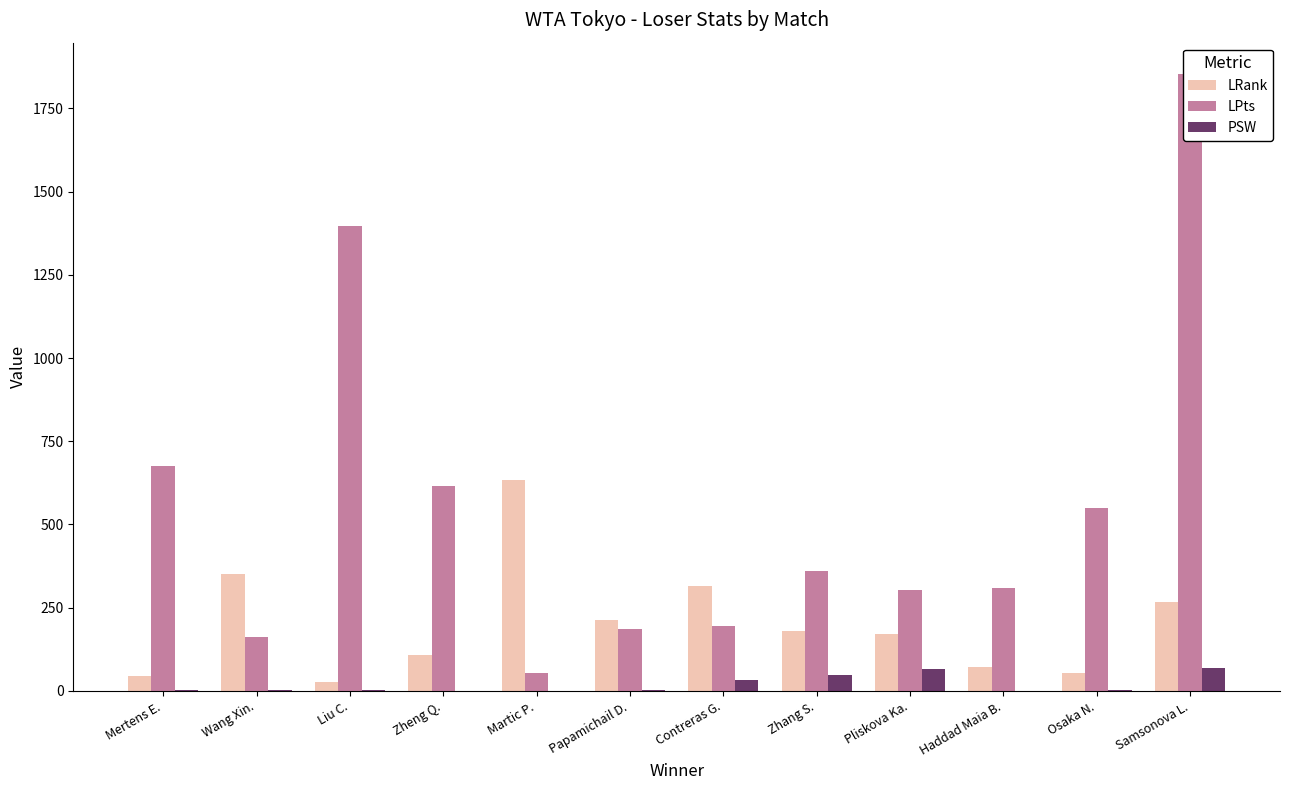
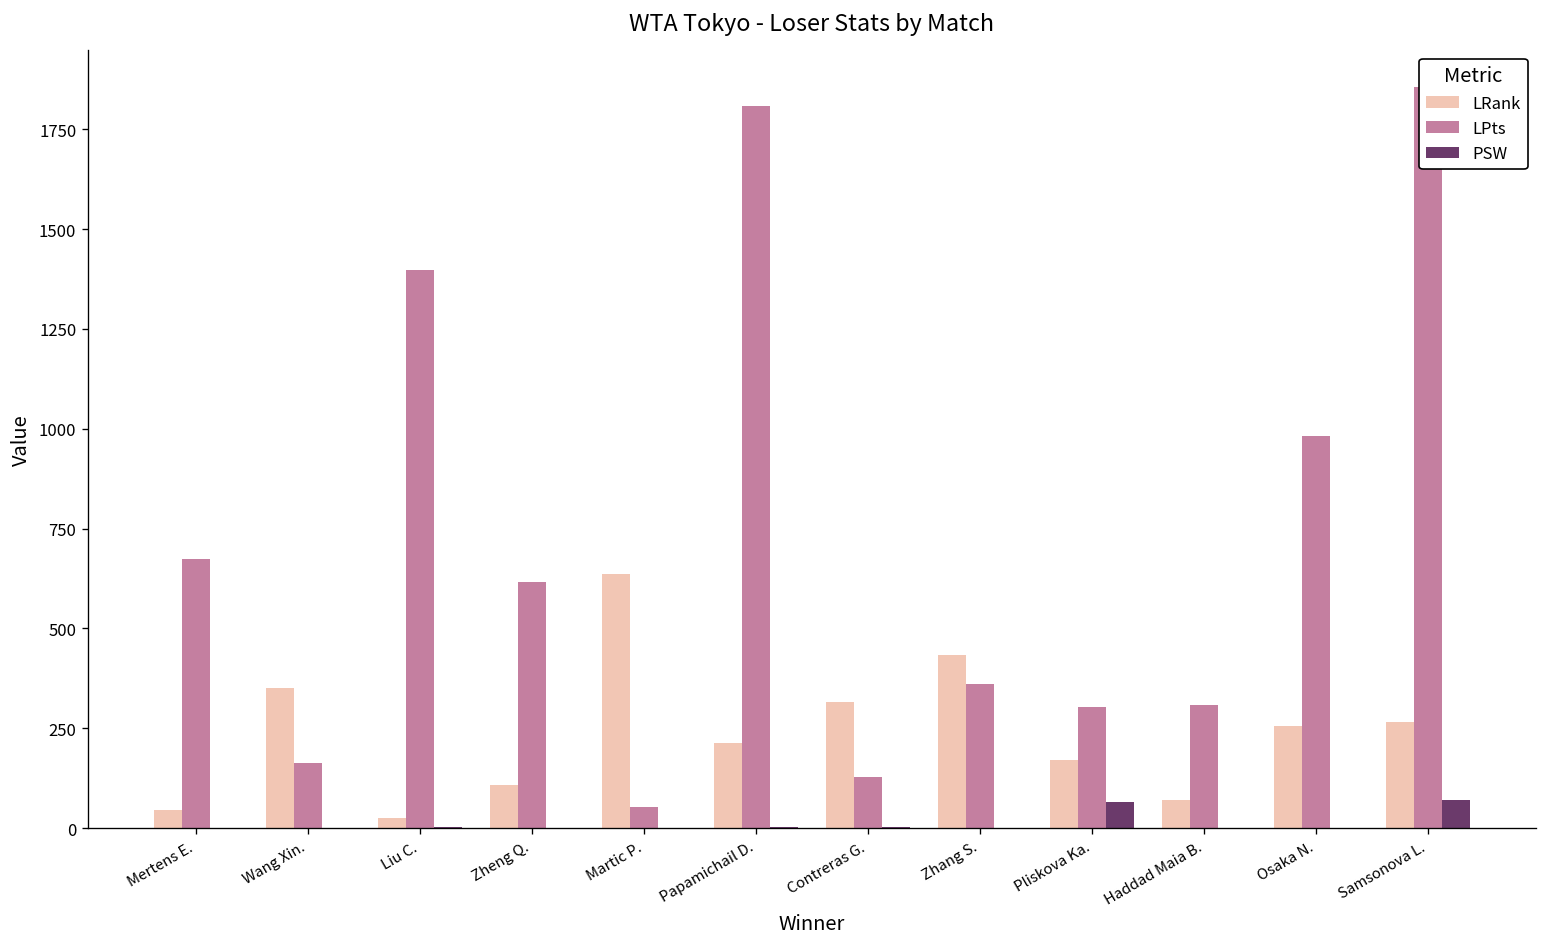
  {
    "LRank": {
      "Mertens E.": 50,
      "Wang Xin.": 350,
      "Liu C.": 30,
      "Zheng Q.": 110,
      "Martic P.": 640,
      "Papamichail D.": 210,
      "Contreras G.": 320,
-     "Zhang S.": 180,
+     "Zhang S.": 430,
      "Pliskova Ka.": 170,
      "Haddad Maia B.": 70,
-     "Osaka N.": 60,
+     "Osaka N.": 260,
      "Samsonova L.": 270
    },
    "LPts": {
      "Mertens E.": 680,
      "Wang Xin.": 160,
      "Liu C.": 1400,
      "Zheng Q.": 620,
      "Martic P.": 50,
-     "Papamichail D.": 190,
-     "Contreras G.": 200,
+     "Papamichail D.": 1810,
+     "Contreras G.": 130,
      "Zhang S.": 360,
      "Pliskova Ka.": 300,
      "Haddad Maia B.": 310,
-     "Osaka N.": 550
+     "Osaka N.": 980
    },
    "PSW": {
-     "Contreras G.": 30,
-     "Zhang S.": 50,
+     "Contreras G.": 0,
+     "Zhang S.": 0,
      "Pliskova Ka.": 60,
      "Samsonova L.": 70
    }
  }
